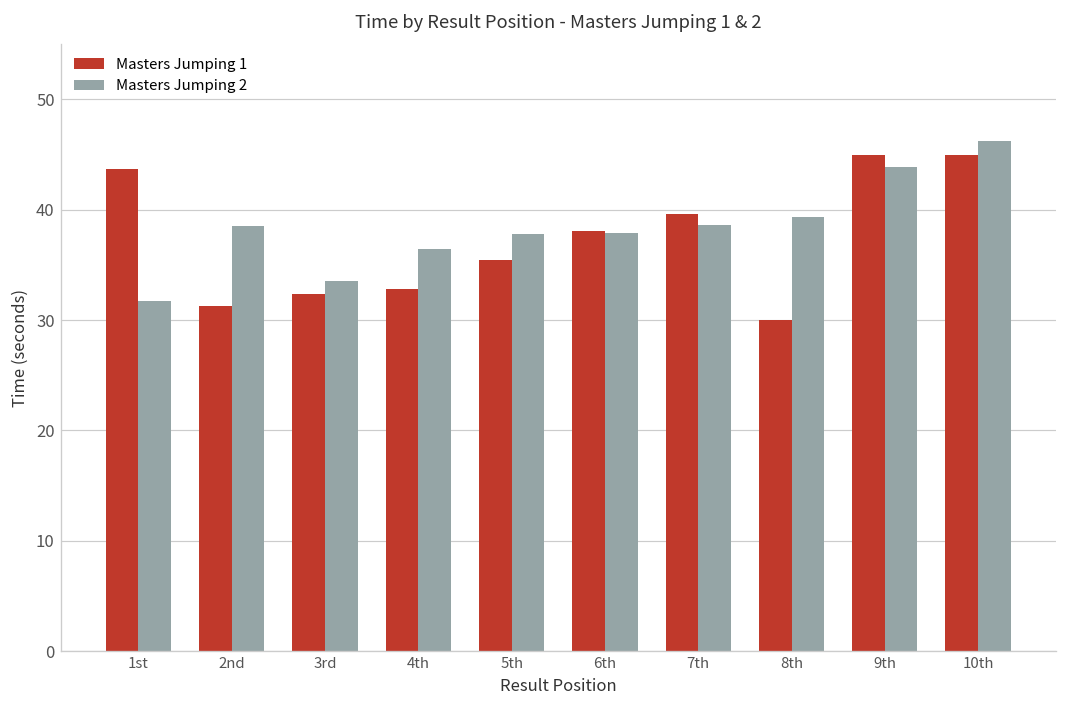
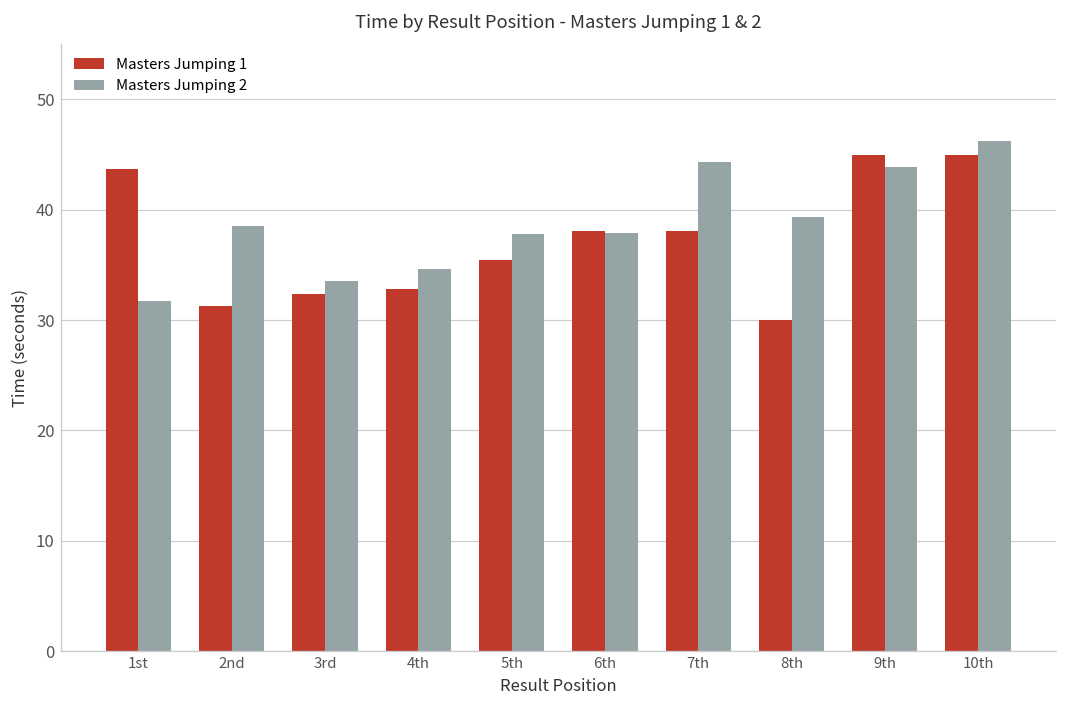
  {
    "Masters Jumping 1": {
      "1st": 44,
      "2nd": 31,
      "3rd": 32,
      "4th": 33,
      "5th": 35,
      "6th": 38,
-     "7th": 40,
+     "7th": 38,
      "8th": 30,
      "9th": 45,
      "10th": 45
    },
    "Masters Jumping 2": {
      "1st": 32,
      "2nd": 39,
      "3rd": 34,
-     "4th": 36,
+     "4th": 35,
      "5th": 38,
      "6th": 38,
-     "7th": 39,
+     "7th": 44,
      "8th": 39,
      "9th": 44,
      "10th": 46
    }
  }
